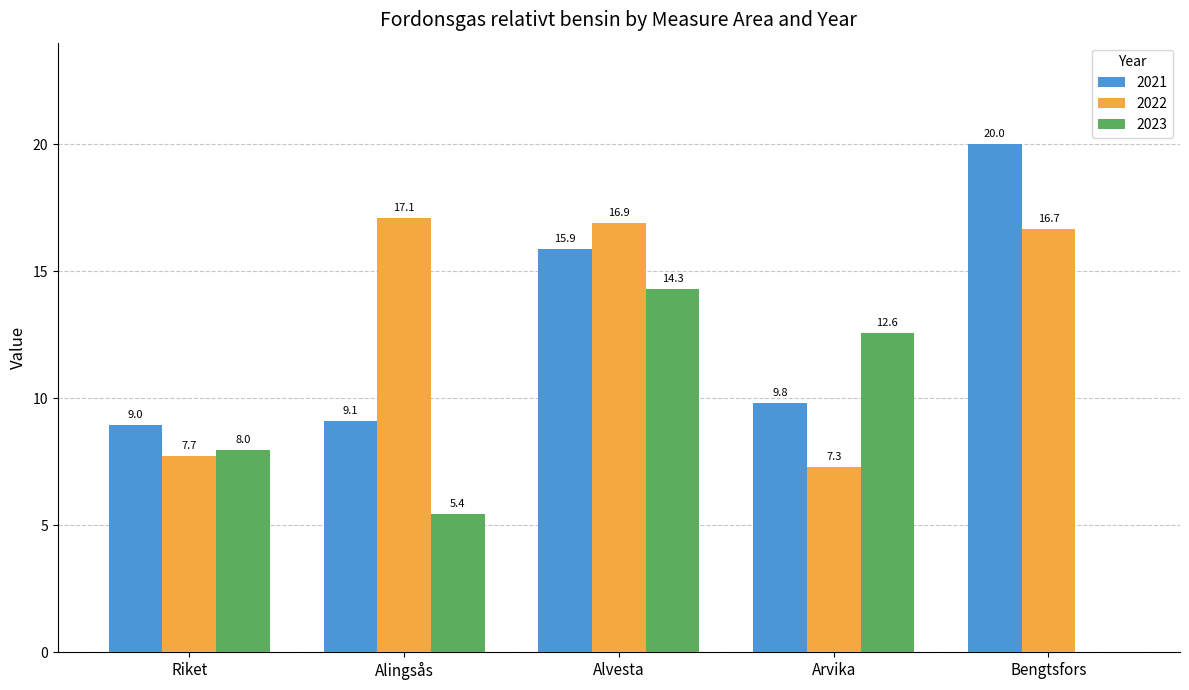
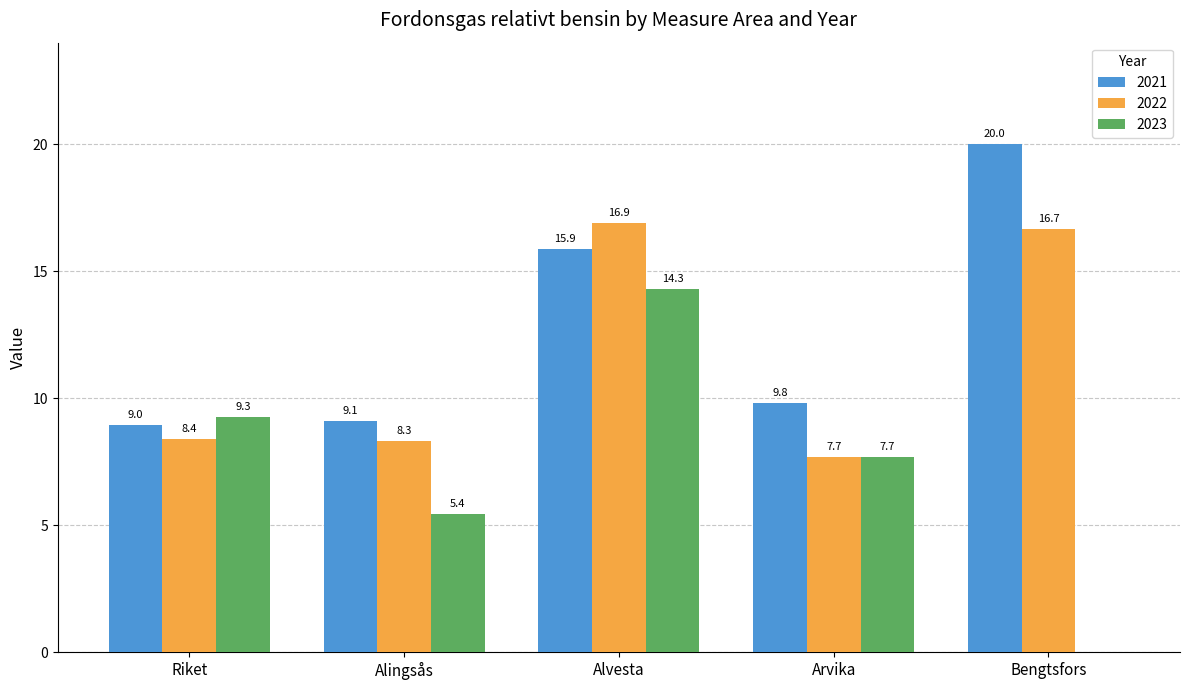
  {
    "2021": {
      "Riket": 9.0,
      "Alingsås": 9.1,
      "Alvesta": 15.9,
      "Arvika": 9.8,
      "Bengtsfors": 20.0
    },
    "2022": {
-     "Riket": 7.7,
-     "Alingsås": 17.1,
+     "Riket": 8.4,
+     "Alingsås": 8.3,
      "Alvesta": 16.9,
-     "Arvika": 7.3,
+     "Arvika": 7.7,
      "Bengtsfors": 16.7
    },
    "2023": {
-     "Riket": 8.0,
+     "Riket": 9.3,
      "Alingsås": 5.4,
      "Alvesta": 14.3,
-     "Arvika": 12.6
+     "Arvika": 7.7
    }
  }
